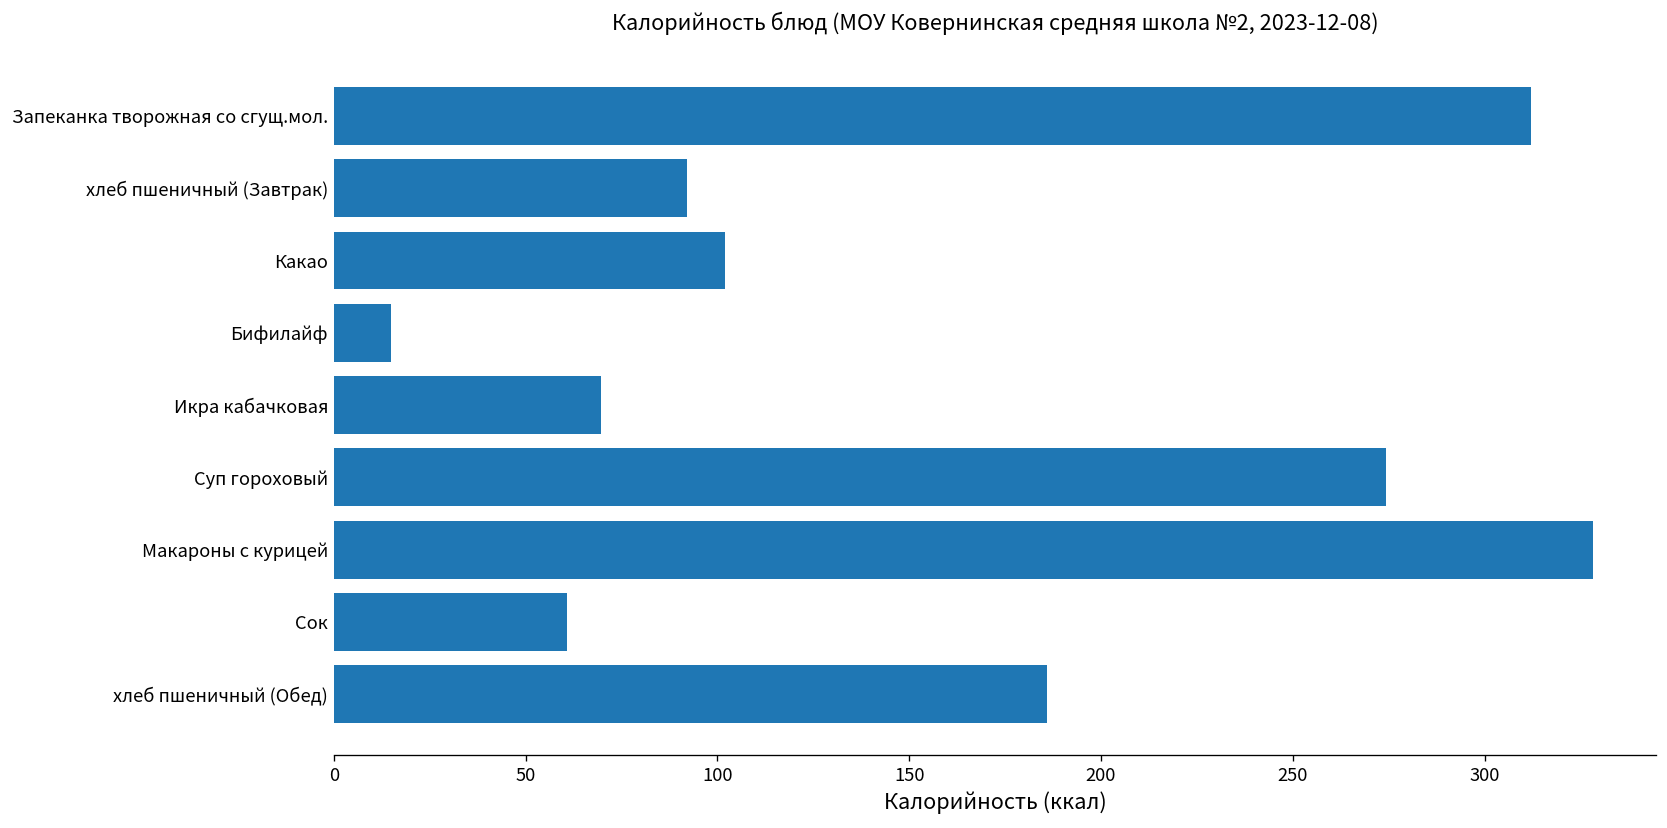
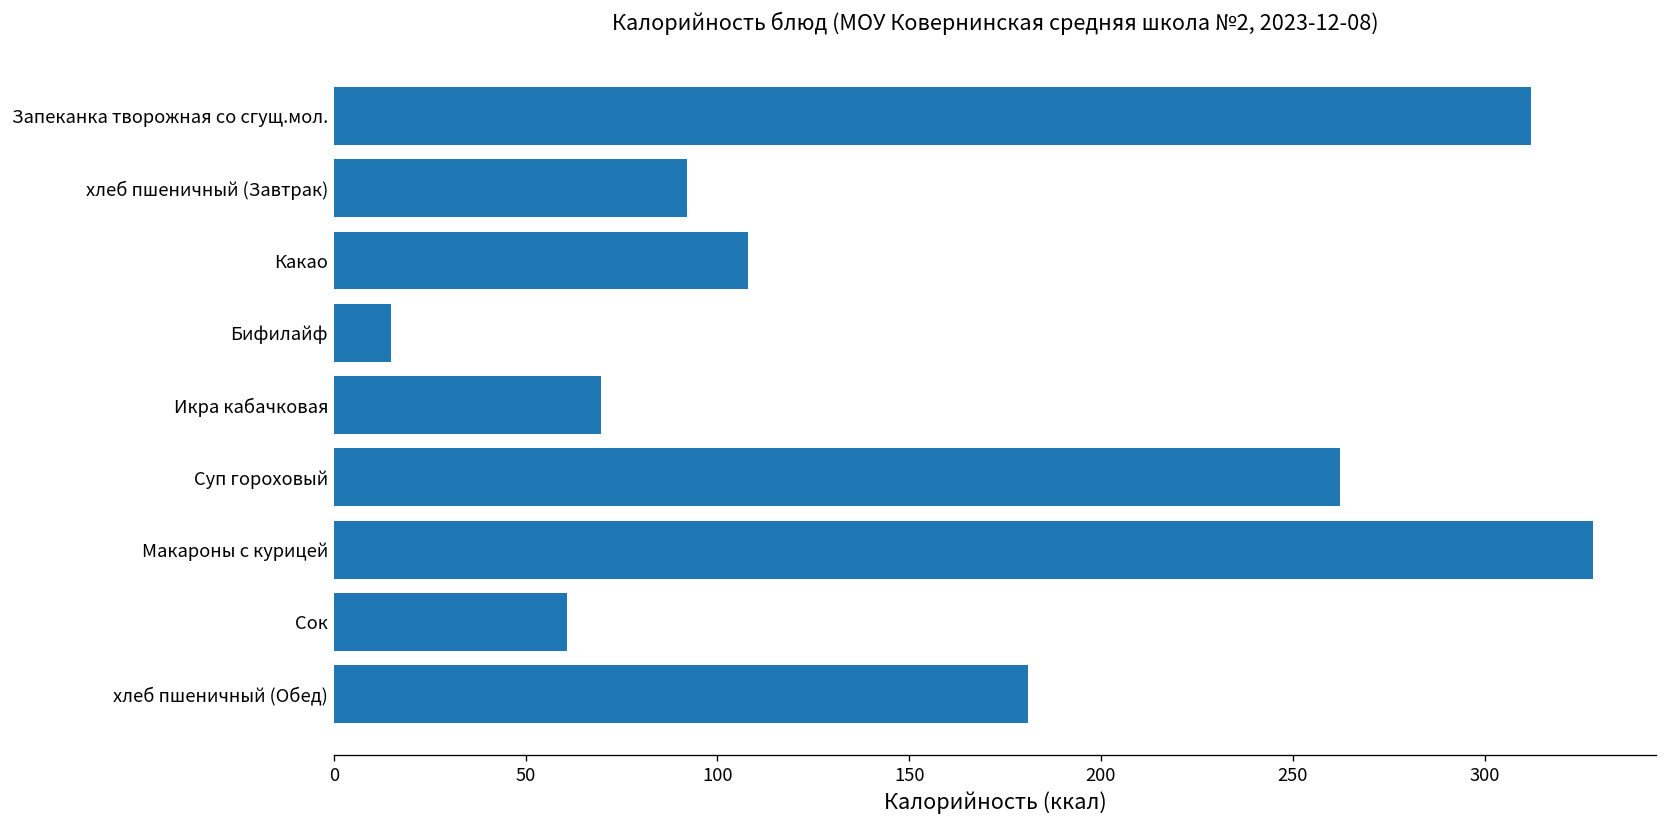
  {
    "Запеканка творожная со сгущ.мол.": 312,
    "хлеб пшеничный (Завтрак)": 92,
-   "Какао": 102,
+   "Какао": 108,
    "Бифилайф": 15,
    "Икра кабачковая": 70,
-   "Суп гороховый": 274,
+   "Суп гороховый": 262,
    "Макароны с курицей": 328,
    "Сок": 61,
-   "хлеб пшеничный (Обед)": 186
+   "хлеб пшеничный (Обед)": 181
  }
